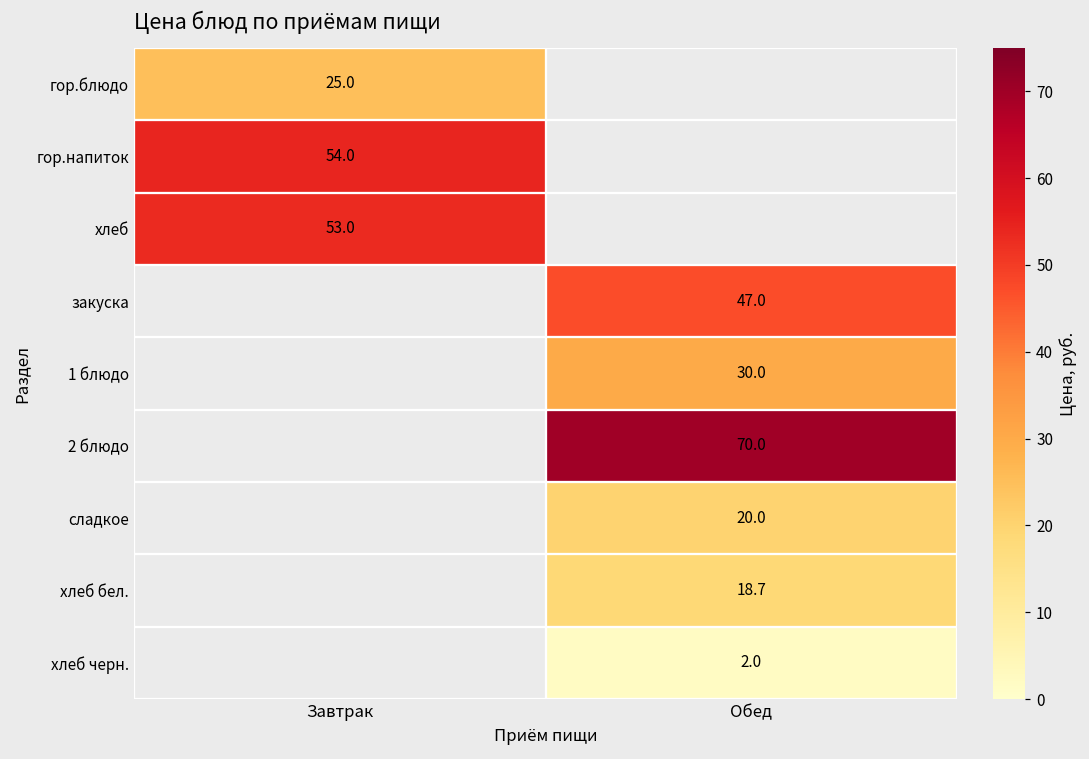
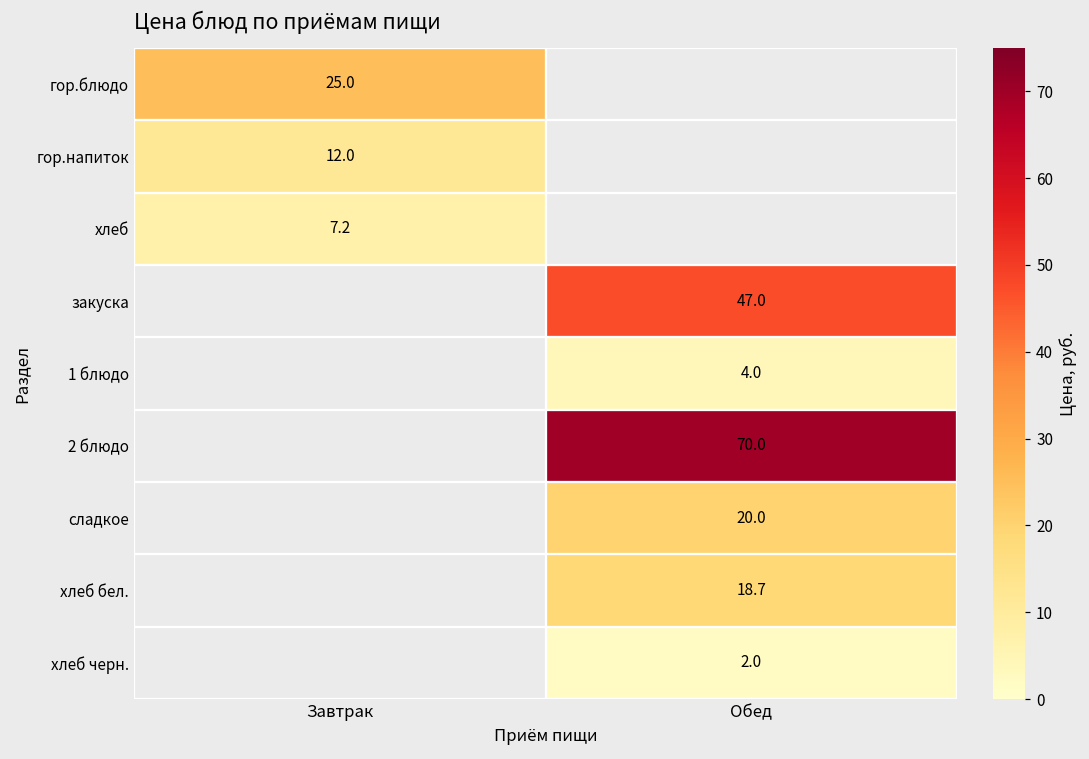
  {
    "гор.блюдо": {
      "Завтрак": 25.0
    },
    "гор.напиток": {
-     "Завтрак": 54.0
+     "Завтрак": 12.0
    },
    "хлеб": {
-     "Завтрак": 53.0
+     "Завтрак": 7.2
    },
    "закуска": {
      "Обед": 47.0
    },
    "1 блюдо": {
-     "Обед": 30.0
+     "Обед": 4.0
    },
    "2 блюдо": {
      "Обед": 70.0
    },
    "сладкое": {
      "Обед": 20.0
    },
    "хлеб бел.": {
      "Обед": 18.7
    },
    "хлеб черн.": {
      "Обед": 2.0
    }
  }
